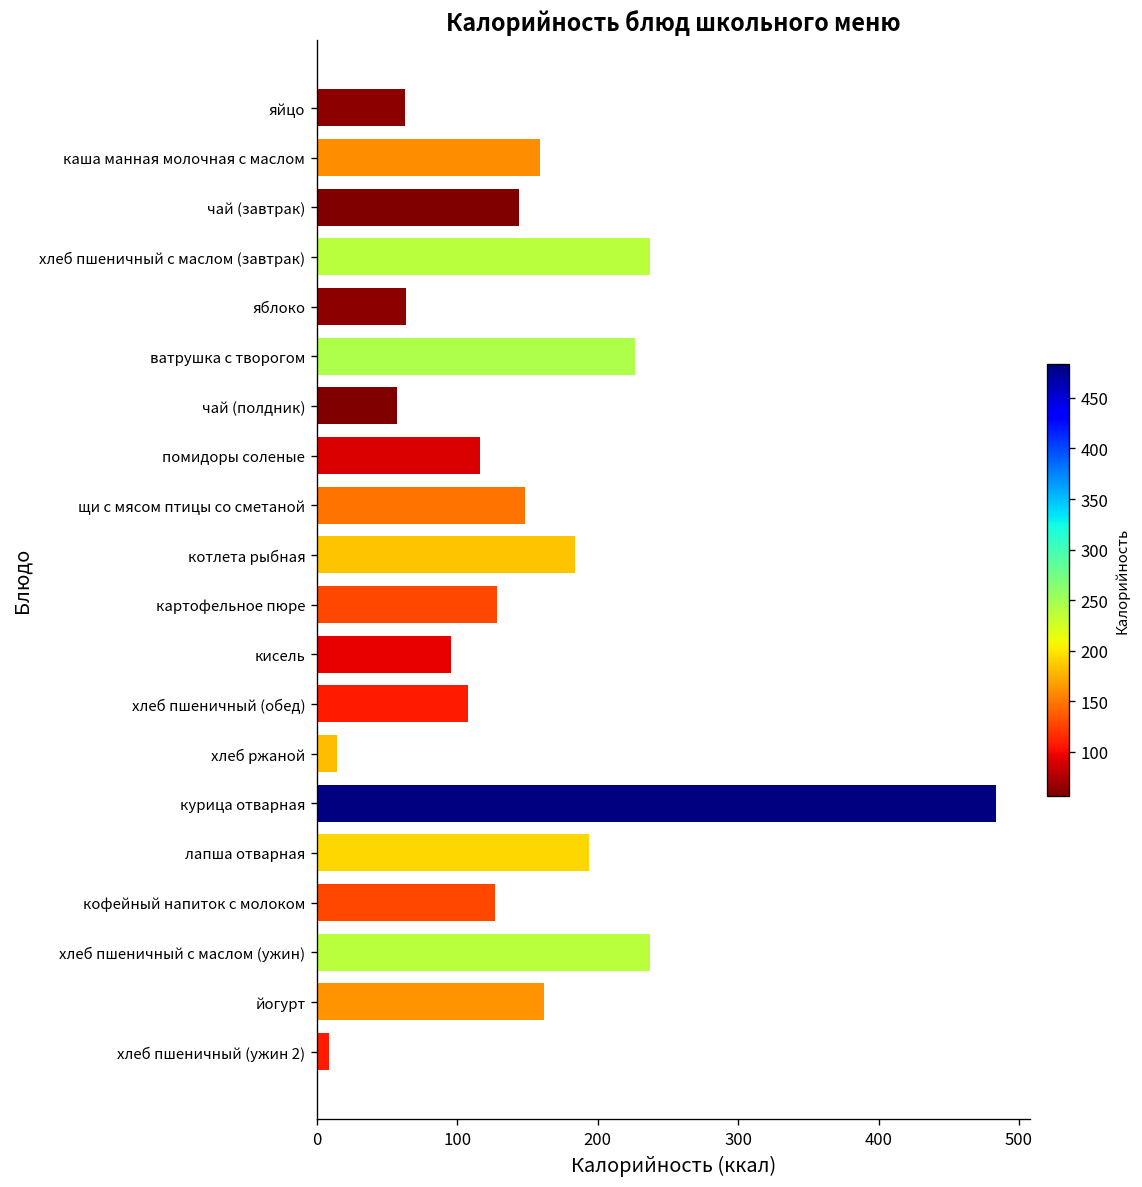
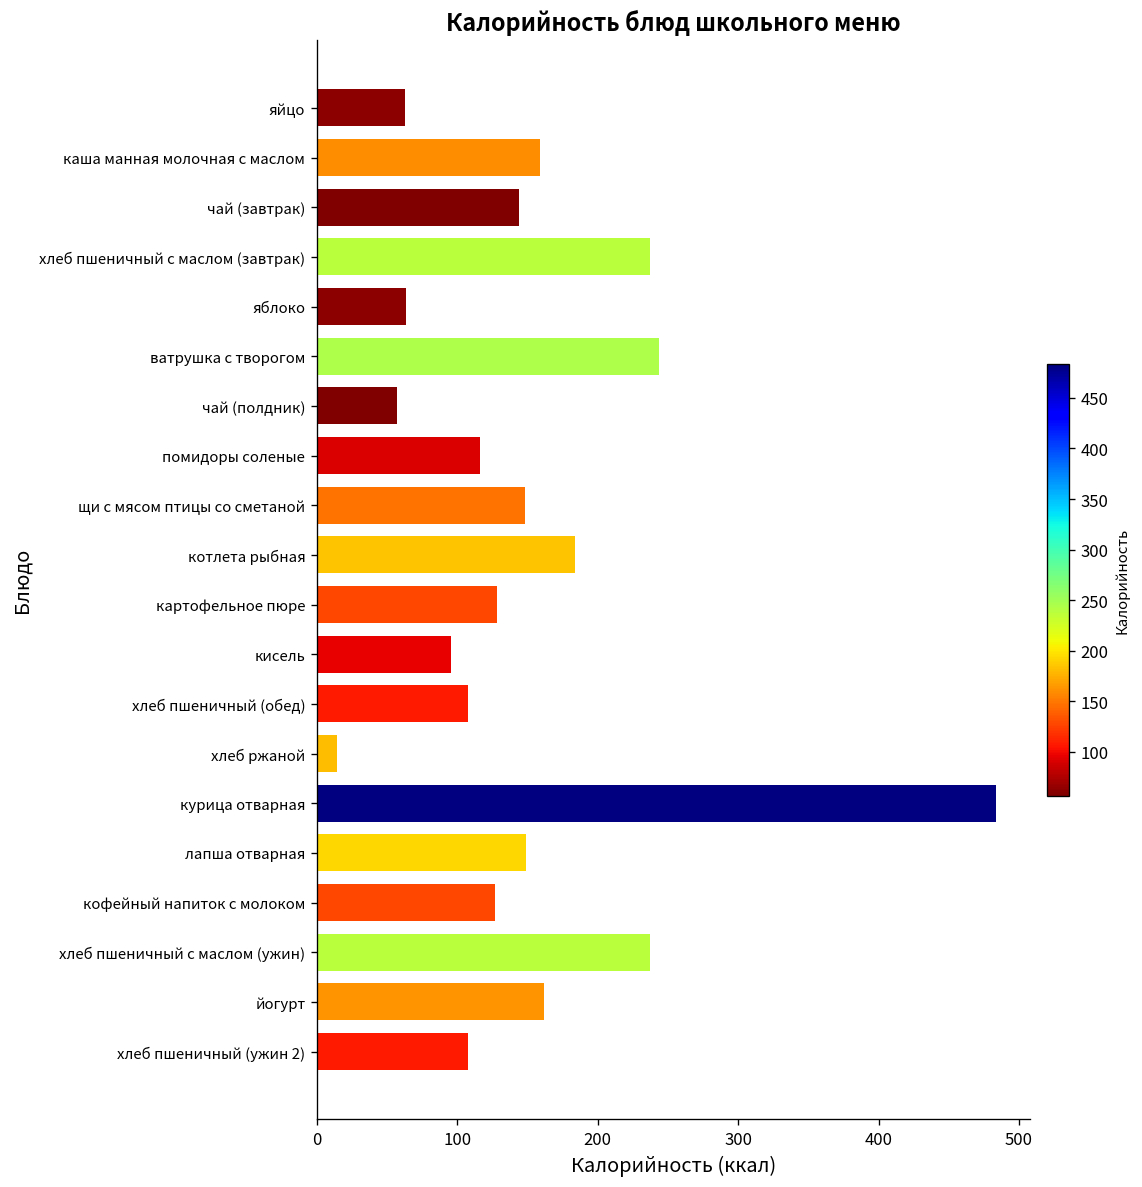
  {
    "яйцо": 63,
    "каша манная молочная с маслом": 159,
    "чай (завтрак)": 144,
    "хлеб пшеничный с маслом (завтрак)": 237,
    "яблоко": 63,
-   "ватрушка с творогом": 226,
+   "ватрушка с творогом": 244,
    "чай (полдник)": 57,
    "помидоры соленые": 116,
    "щи с мясом птицы со сметаной": 148,
    "котлета рыбная": 184,
    "картофельное пюре": 128,
    "кисель": 96,
    "хлеб пшеничный (обед)": 107,
    "хлеб ржаной": 15,
    "курица отварная": 484,
-   "лапша отварная": 193,
+   "лапша отварная": 149,
    "кофейный напиток с молоком": 127,
    "хлеб пшеничный с маслом (ужин)": 237,
    "йогурт": 162,
-   "хлеб пшеничный (ужин 2)": 9
+   "хлеб пшеничный (ужин 2)": 107
  }
